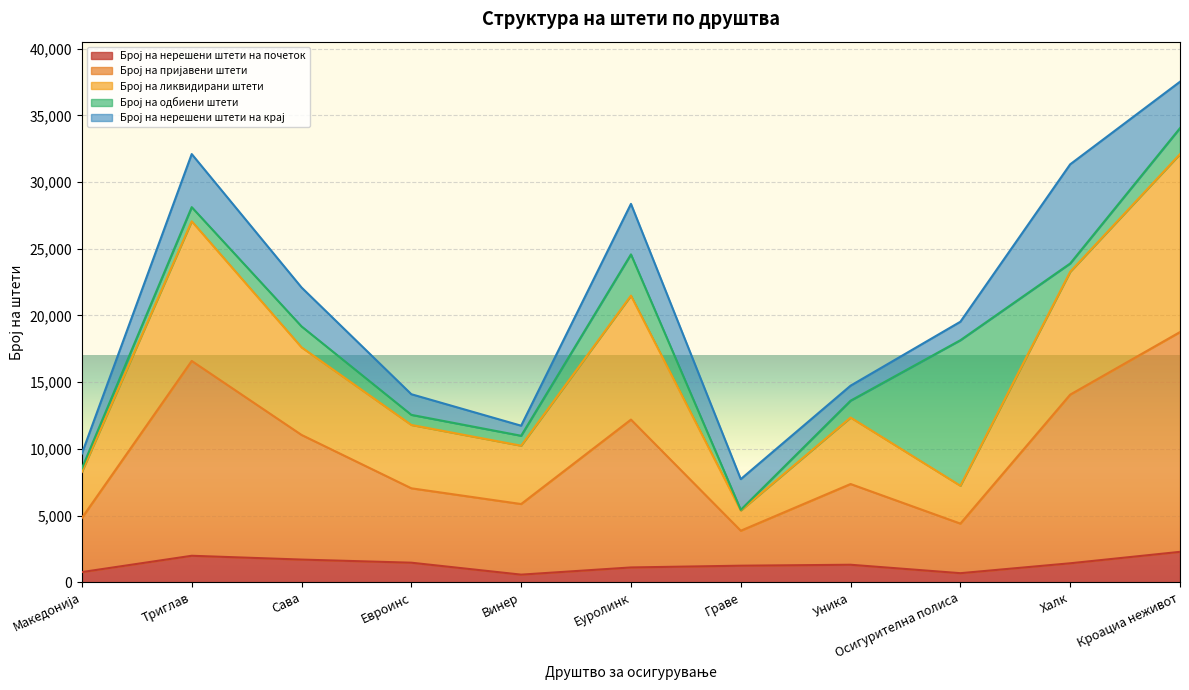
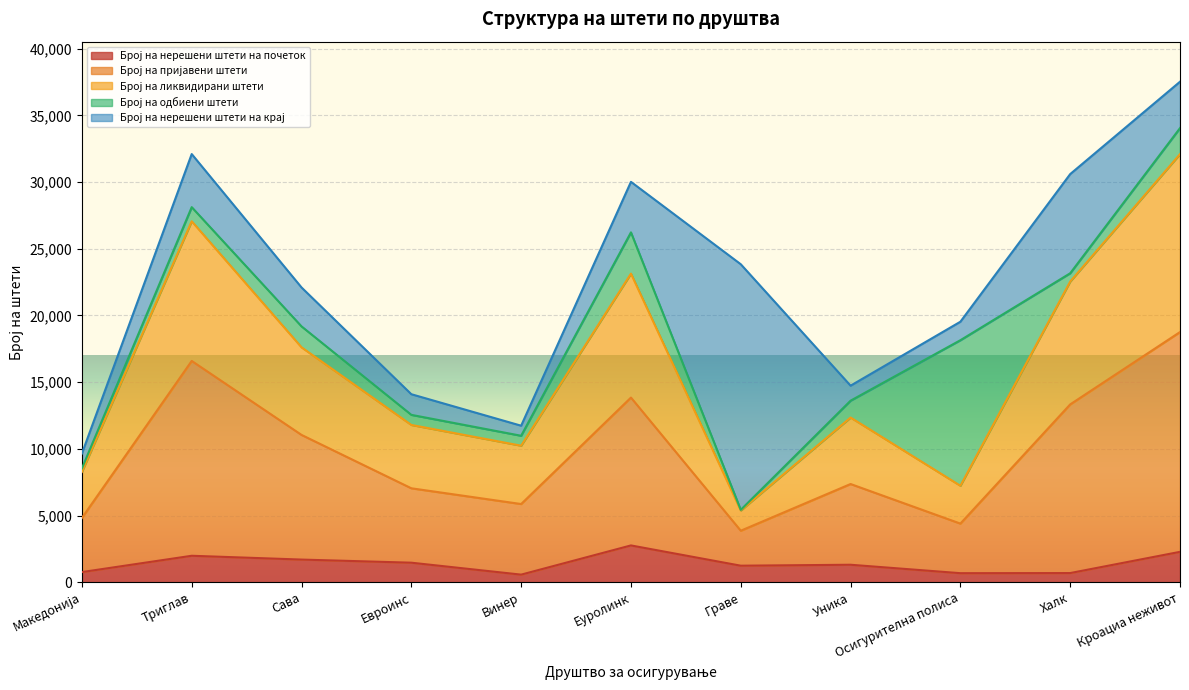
  {
    "Број на нерешени штети на почеток": {
      "Македонија": "800",
      "Триглав": "2,000",
      "Сава": "1,700",
      "Евроинс": "1,500",
      "Винер": "600",
-     "Еуролинк": "1,100",
+     "Еуролинк": "2,800",
      "Граве": "1,200",
      "Уника": "1,300",
      "Осигурителна полиса": "700",
-     "Халк": "1,400",
+     "Халк": "700",
      "Кроациа неживот": "2,300"
    },
    "Број на одбиени штети": {
      "Македонија": "300",
      "Триглав": "1,100",
      "Сава": "1,600",
      "Евроинс": "800",
      "Винер": "700",
      "Еуролинк": "3,100",
      "Уника": "1,300",
      "Осигурителна полиса": "10,900",
      "Халк": "600",
      "Кроациа неживот": "1,900"
    },
    "Број на нерешени штети на крај": {
      "Македонија": "1,100",
      "Триглав": "4,000",
      "Сава": "2,900",
      "Евроинс": "1,500",
      "Винер": "800",
      "Еуролинк": "3,800",
-     "Граве": "2,300",
+     "Граве": "18,400",
      "Уника": "1,100",
      "Осигурителна полиса": "1,400",
      "Халк": "7,400",
      "Кроациа неживот": "3,500"
    }
  }
